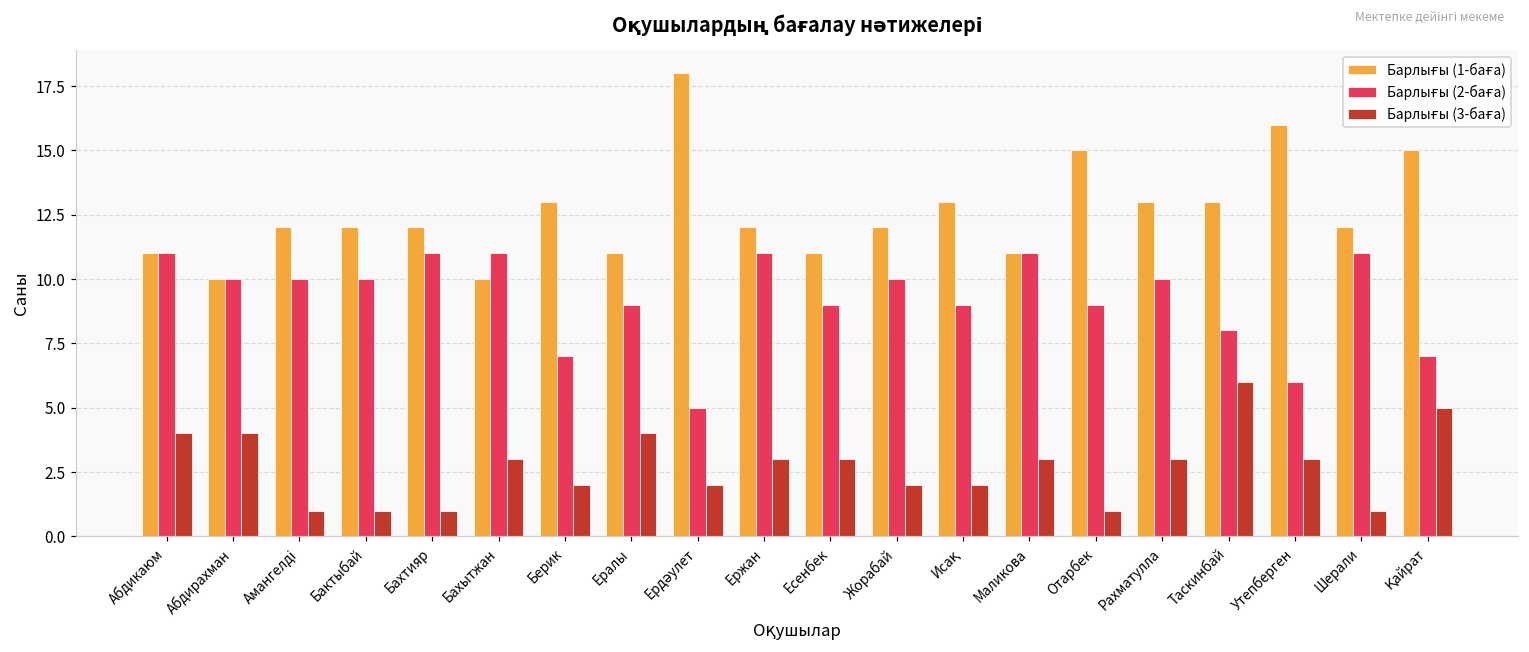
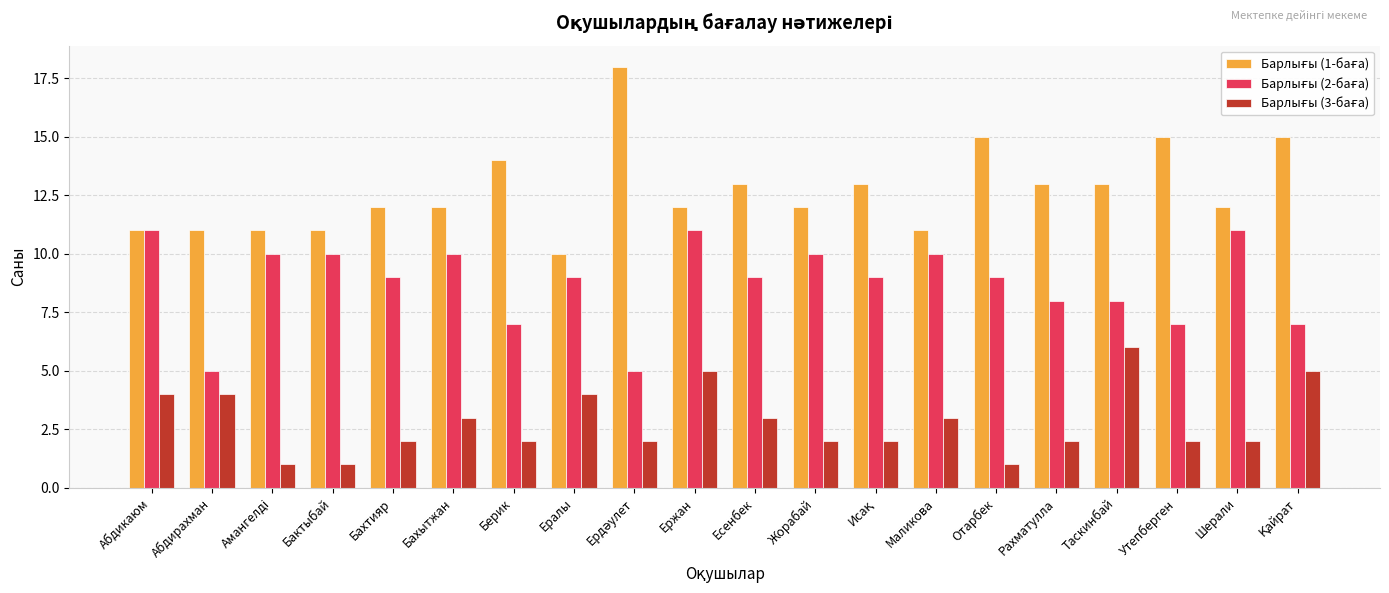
  {
    "Барлығы (1-баға)": {
      "Абдикаюм": 11,
-     "Абдирахман": 10,
-     "Амангелді": 12,
-     "Бактыбай": 12,
+     "Абдирахман": 11,
+     "Амангелді": 11,
+     "Бактыбай": 11,
      "Бахтияр": 12,
-     "Бахытжан": 10,
-     "Берик": 13,
-     "Ералы": 11,
+     "Бахытжан": 12,
+     "Берик": 14,
+     "Ералы": 10,
      "Ердәулет": 18,
      "Ержан": 12,
-     "Есенбек": 11,
+     "Есенбек": 13,
      "Жорабай": 12,
      "Исақ": 13,
      "Маликова": 11,
      "Отарбек": 15,
      "Рахматулла": 13,
      "Таскинбай": 13,
-     "Утепберген": 16,
+     "Утепберген": 15,
      "Шерали": 12,
      "Қайрат": 15
    },
    "Барлығы (2-баға)": {
      "Абдикаюм": 11,
-     "Абдирахман": 10,
+     "Абдирахман": 5,
      "Амангелді": 10,
      "Бактыбай": 10,
-     "Бахтияр": 11,
-     "Бахытжан": 11,
+     "Бахтияр": 9,
+     "Бахытжан": 10,
      "Берик": 7,
      "Ералы": 9,
      "Ердәулет": 5,
      "Ержан": 11,
      "Есенбек": 9,
      "Жорабай": 10,
      "Исақ": 9,
-     "Маликова": 11,
+     "Маликова": 10,
      "Отарбек": 9,
-     "Рахматулла": 10,
+     "Рахматулла": 8,
      "Таскинбай": 8,
-     "Утепберген": 6,
+     "Утепберген": 7,
      "Шерали": 11,
      "Қайрат": 7
    },
    "Барлығы (3-баға)": {
      "Абдикаюм": 4,
      "Абдирахман": 4,
      "Амангелді": 1,
      "Бактыбай": 1,
-     "Бахтияр": 1,
+     "Бахтияр": 2,
      "Бахытжан": 3,
      "Берик": 2,
      "Ералы": 4,
      "Ердәулет": 2,
-     "Ержан": 3,
+     "Ержан": 5,
      "Есенбек": 3,
      "Жорабай": 2,
      "Исақ": 2,
      "Маликова": 3,
      "Отарбек": 1,
-     "Рахматулла": 3,
+     "Рахматулла": 2,
      "Таскинбай": 6,
-     "Утепберген": 3,
-     "Шерали": 1,
+     "Утепберген": 2,
+     "Шерали": 2,
      "Қайрат": 5
    }
  }
